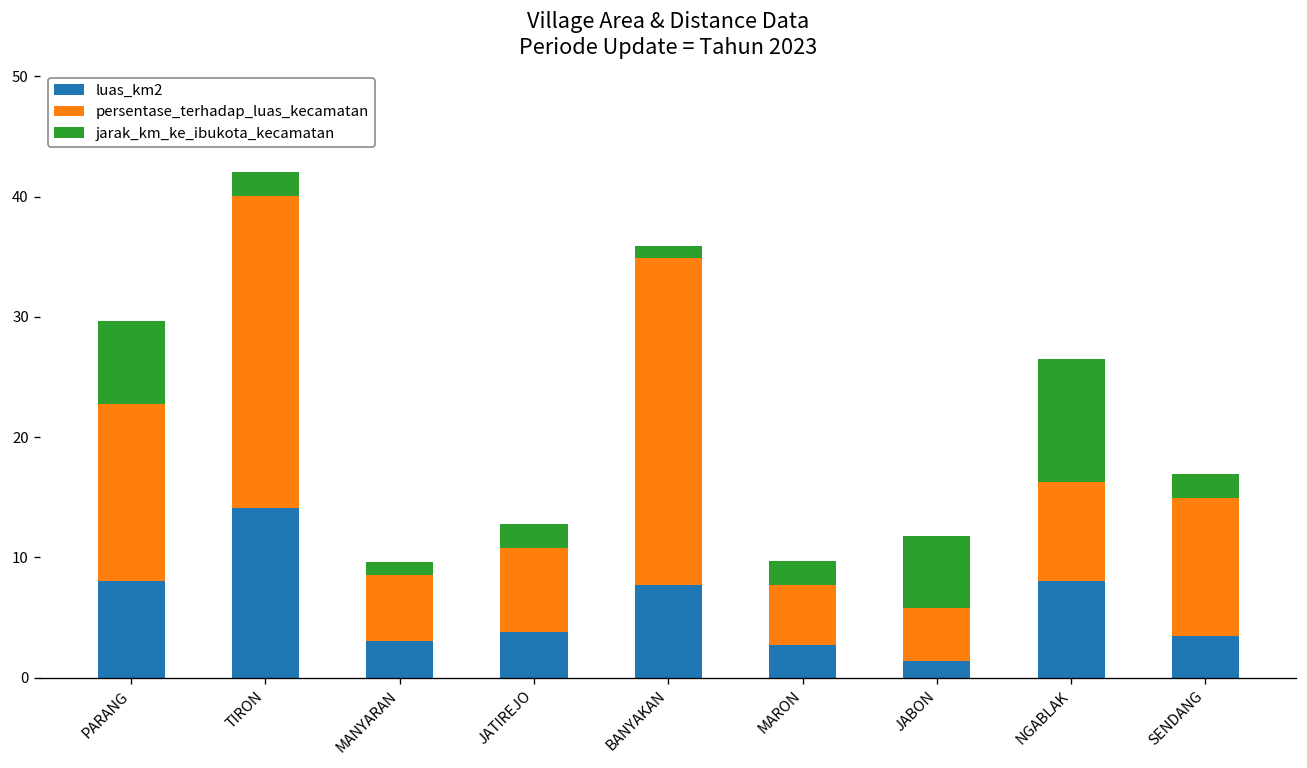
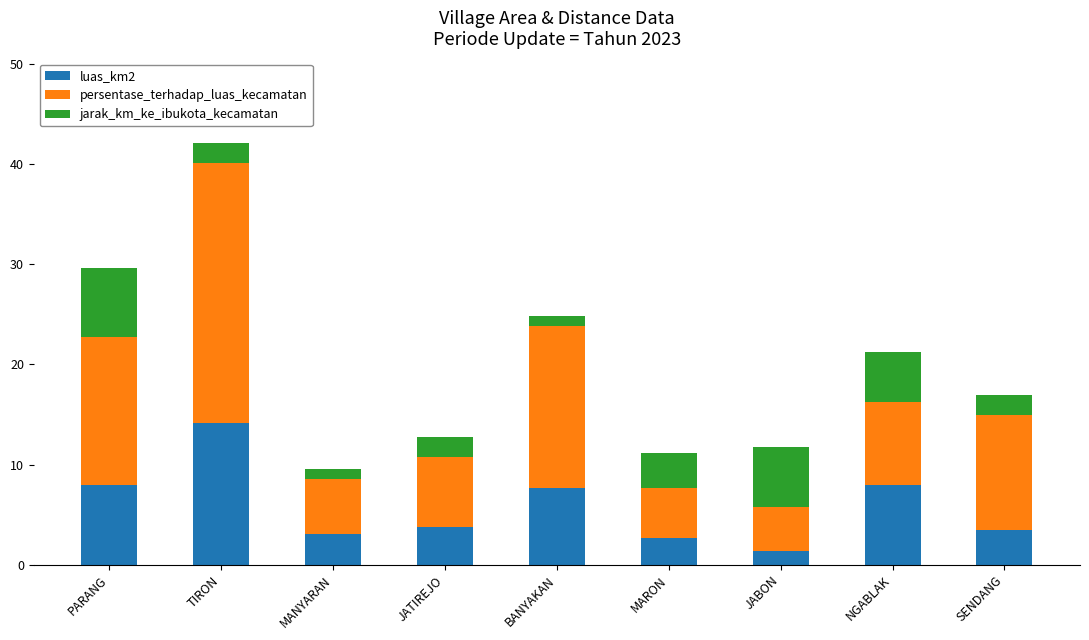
  {
    "luas_km2": {
      "PARANG": 8.0,
      "TIRON": 14.1,
      "MANYARAN": 3.0,
      "JATIREJO": 3.8,
      "BANYAKAN": 7.7,
      "MARON": 2.7,
      "JABON": 1.4,
      "NGABLAK": 8.0,
      "SENDANG": 3.5
    },
    "persentase_terhadap_luas_kecamatan": {
      "PARANG": 14.7,
      "TIRON": 26.0,
      "MANYARAN": 5.6,
      "JATIREJO": 7.0,
-     "BANYAKAN": 27.2,
+     "BANYAKAN": 16.2,
      "MARON": 5.0,
      "JABON": 4.4,
      "NGABLAK": 8.3,
      "SENDANG": 11.4
    },
    "jarak_km_ke_ibukota_kecamatan": {
      "PARANG": 6.9,
      "TIRON": 2.0,
      "MANYARAN": 1.0,
      "JATIREJO": 2.0,
      "BANYAKAN": 1.0,
-     "MARON": 2.0,
+     "MARON": 3.5,
      "JABON": 6.0,
-     "NGABLAK": 10.2,
+     "NGABLAK": 5.0,
      "SENDANG": 2.0
    }
  }
